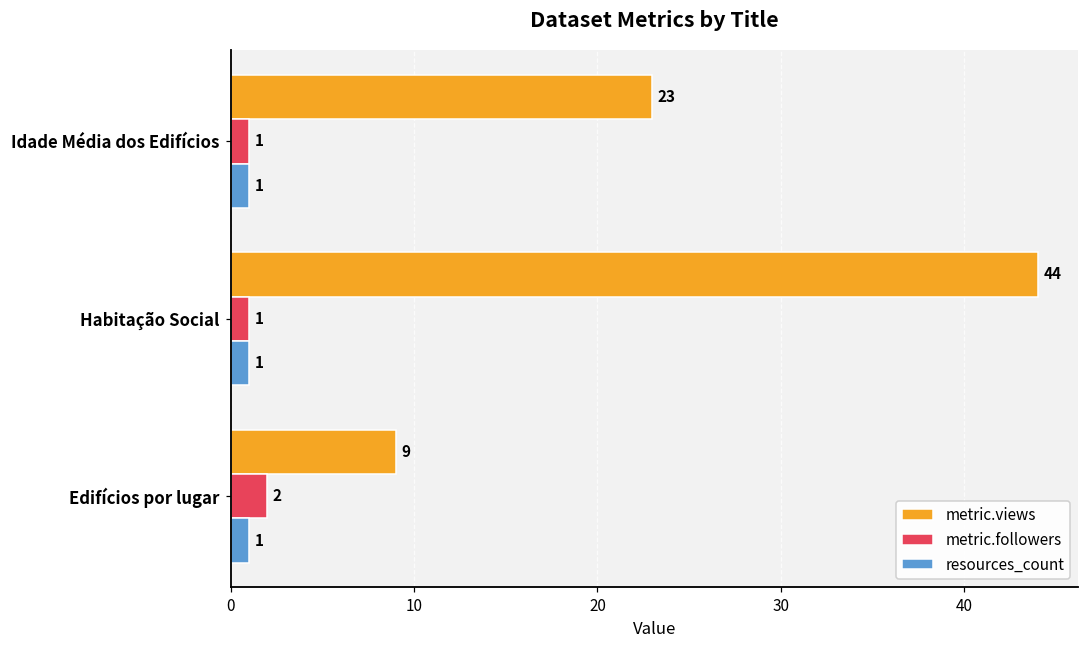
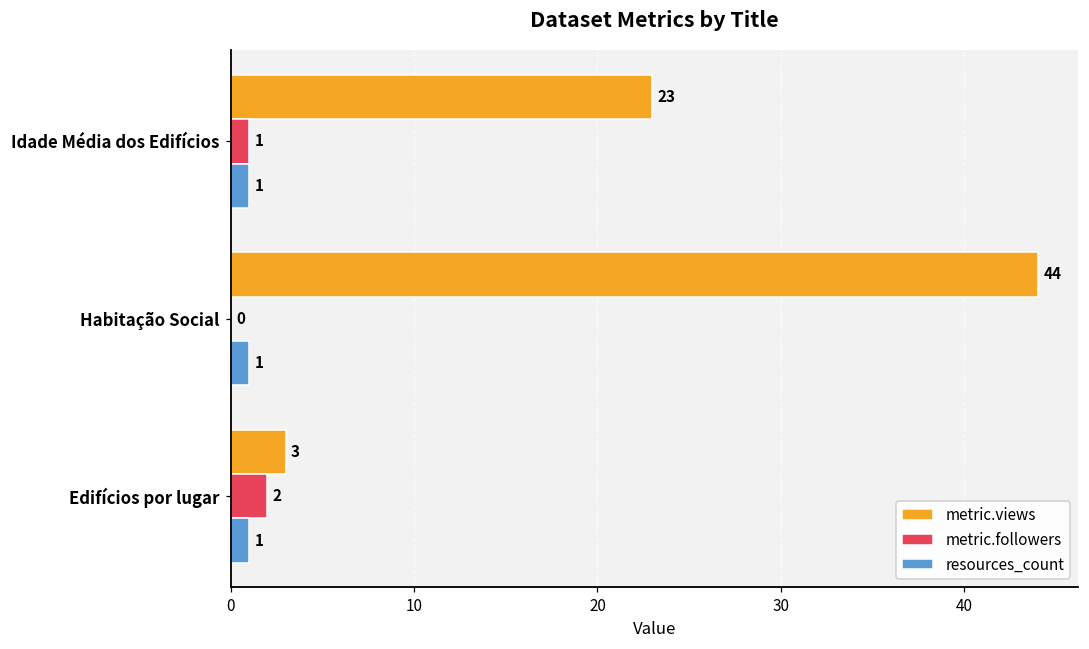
  {
    "metric.views": {
      "Idade Média dos Edifícios": 23,
      "Habitação Social": 44,
-     "Edifícios por lugar": 9
+     "Edifícios por lugar": 3
    },
    "metric.followers": {
      "Idade Média dos Edifícios": 1,
-     "Habitação Social": 1,
+     "Habitação Social": 0,
      "Edifícios por lugar": 2
    },
    "resources_count": {
      "Idade Média dos Edifícios": 1,
      "Habitação Social": 1,
      "Edifícios por lugar": 1
    }
  }
